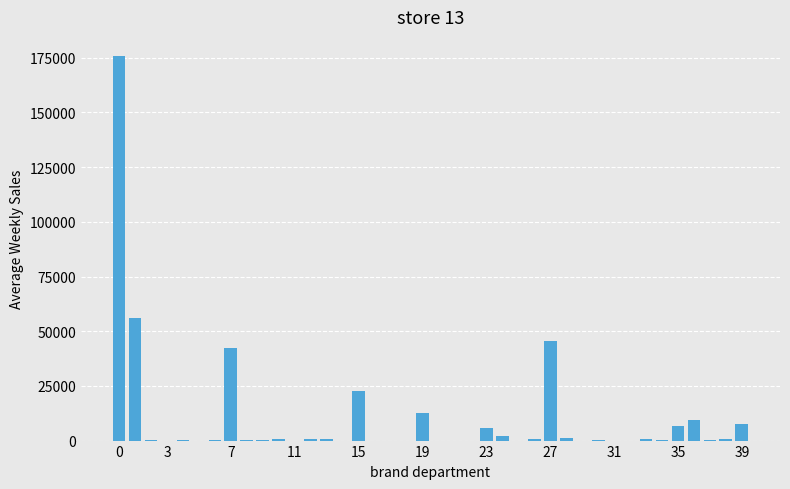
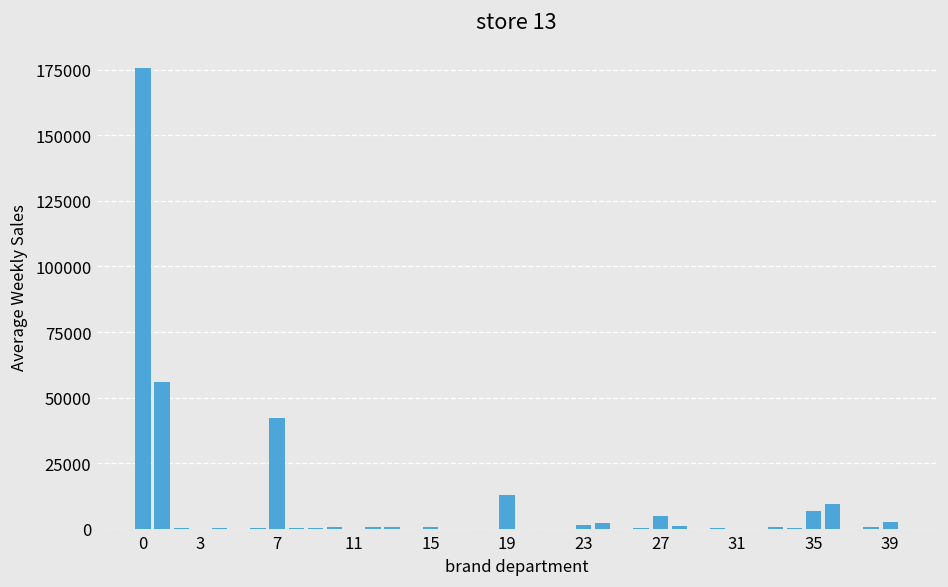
  {
    "0": 176000,
    "3": 0,
    "7": 42000,
    "11": 0,
-   "15": 23000,
+   "15": 1000,
    "19": 13000,
-   "23": 6000,
-   "27": 46000,
+   "23": 1000,
+   "27": 5000,
    "31": 0,
    "35": 7000,
-   "39": 8000
+   "39": 3000
  }
